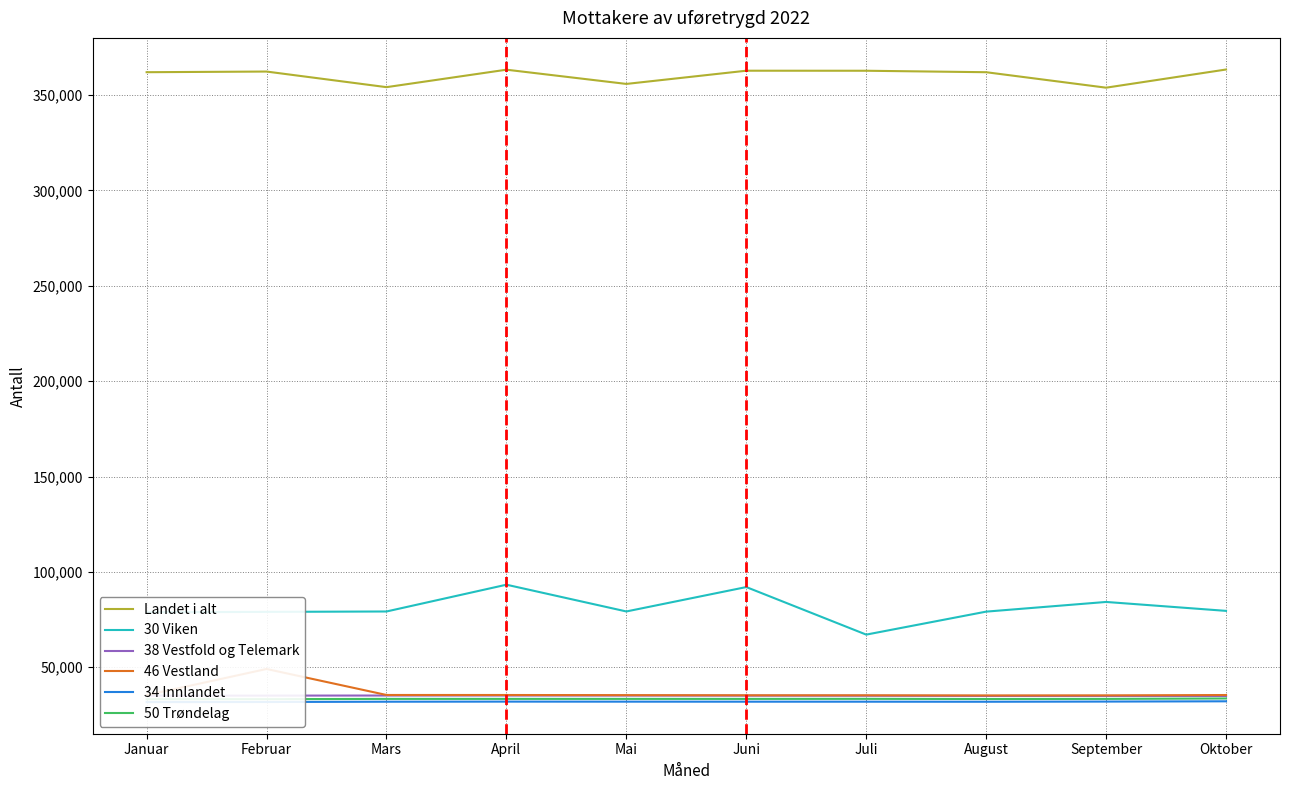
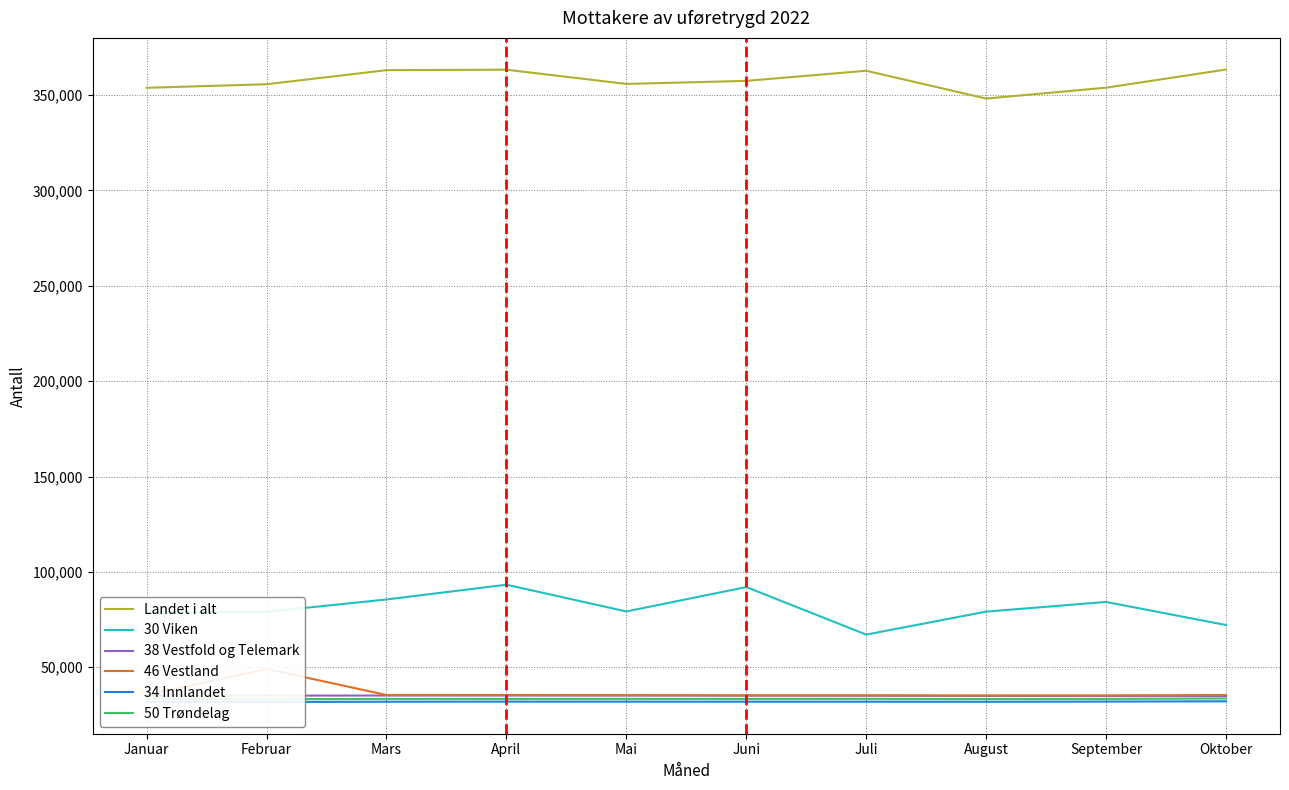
  {
    "Landet i alt": {
-     "Januar": "362,000",
-     "Februar": "362,000",
-     "Mars": "354,000",
+     "Januar": "354,000",
+     "Februar": "356,000",
+     "Mars": "363,000",
      "April": "363,000",
      "Mai": "356,000",
-     "Juni": "363,000",
+     "Juni": "357,000",
      "Juli": "363,000",
-     "August": "362,000",
+     "August": "348,000",
      "September": "354,000",
      "Oktober": "363,000"
    },
    "30 Viken": {
-     "Mars": "79,000",
+     "Mars": "86,000",
      "April": "93,000",
      "Mai": "79,000",
      "Juni": "92,000",
      "Juli": "67,000",
      "August": "79,000",
      "September": "84,000",
-     "Oktober": "80,000"
+     "Oktober": "72,000"
    },
    "34 Innlandet": {
      "Mars": "32,000",
      "April": "32,000",
      "Mai": "32,000",
      "Juni": "32,000",
      "Juli": "32,000",
      "August": "32,000",
      "September": "32,000",
      "Oktober": "32,000"
    },
    "50 Trøndelag": {
      "Mars": "33,000",
      "April": "33,000",
      "Mai": "33,000",
      "Juni": "33,000",
      "Juli": "33,000",
      "August": "33,000",
      "September": "33,000"
    }
  }
